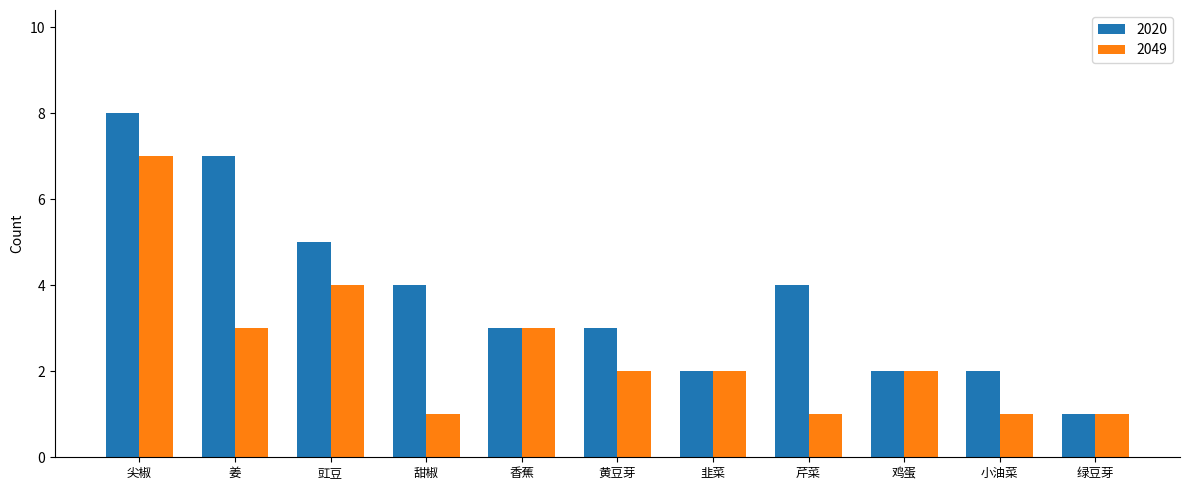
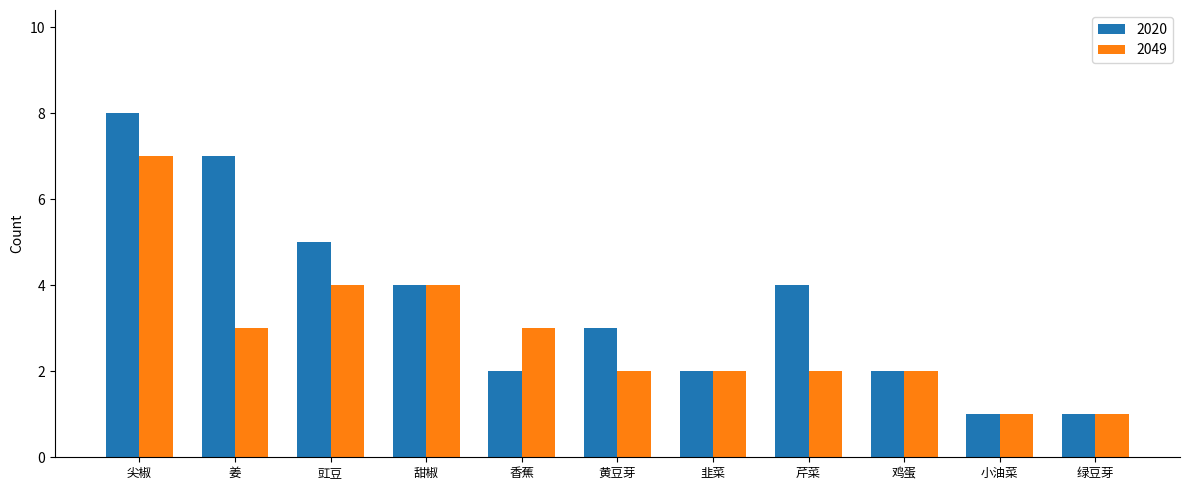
  {
    "2020": {
      "尖椒": 8,
      "姜": 7,
      "豇豆": 5,
      "甜椒": 4,
-     "香蕉": 3,
+     "香蕉": 2,
      "黄豆芽": 3,
      "韭菜": 2,
      "芹菜": 4,
      "鸡蛋": 2,
-     "小油菜": 2,
+     "小油菜": 1,
      "绿豆芽": 1
    },
    "2049": {
      "尖椒": 7,
      "姜": 3,
      "豇豆": 4,
-     "甜椒": 1,
+     "甜椒": 4,
      "香蕉": 3,
      "黄豆芽": 2,
      "韭菜": 2,
-     "芹菜": 1,
+     "芹菜": 2,
      "鸡蛋": 2,
      "小油菜": 1,
      "绿豆芽": 1
    }
  }
